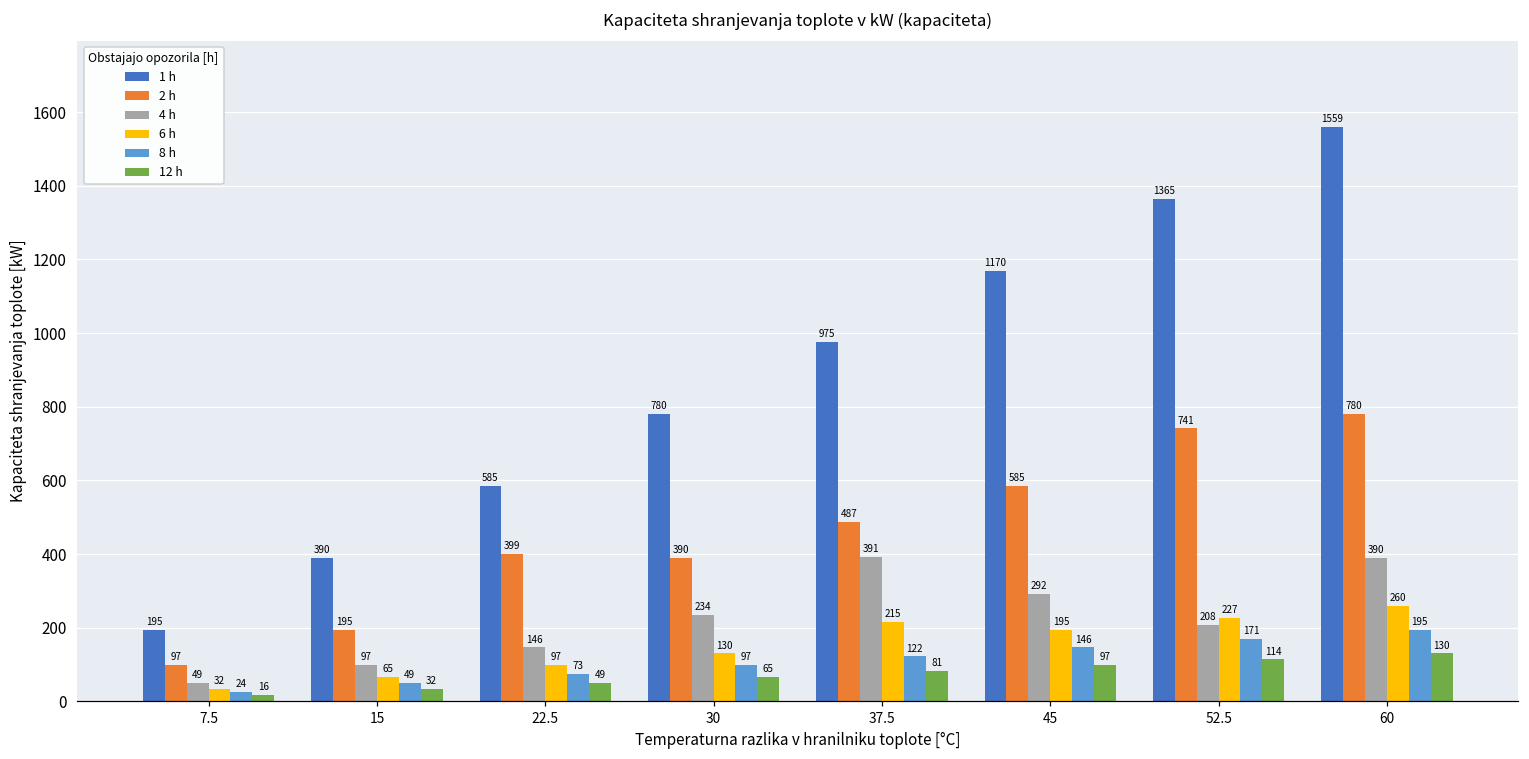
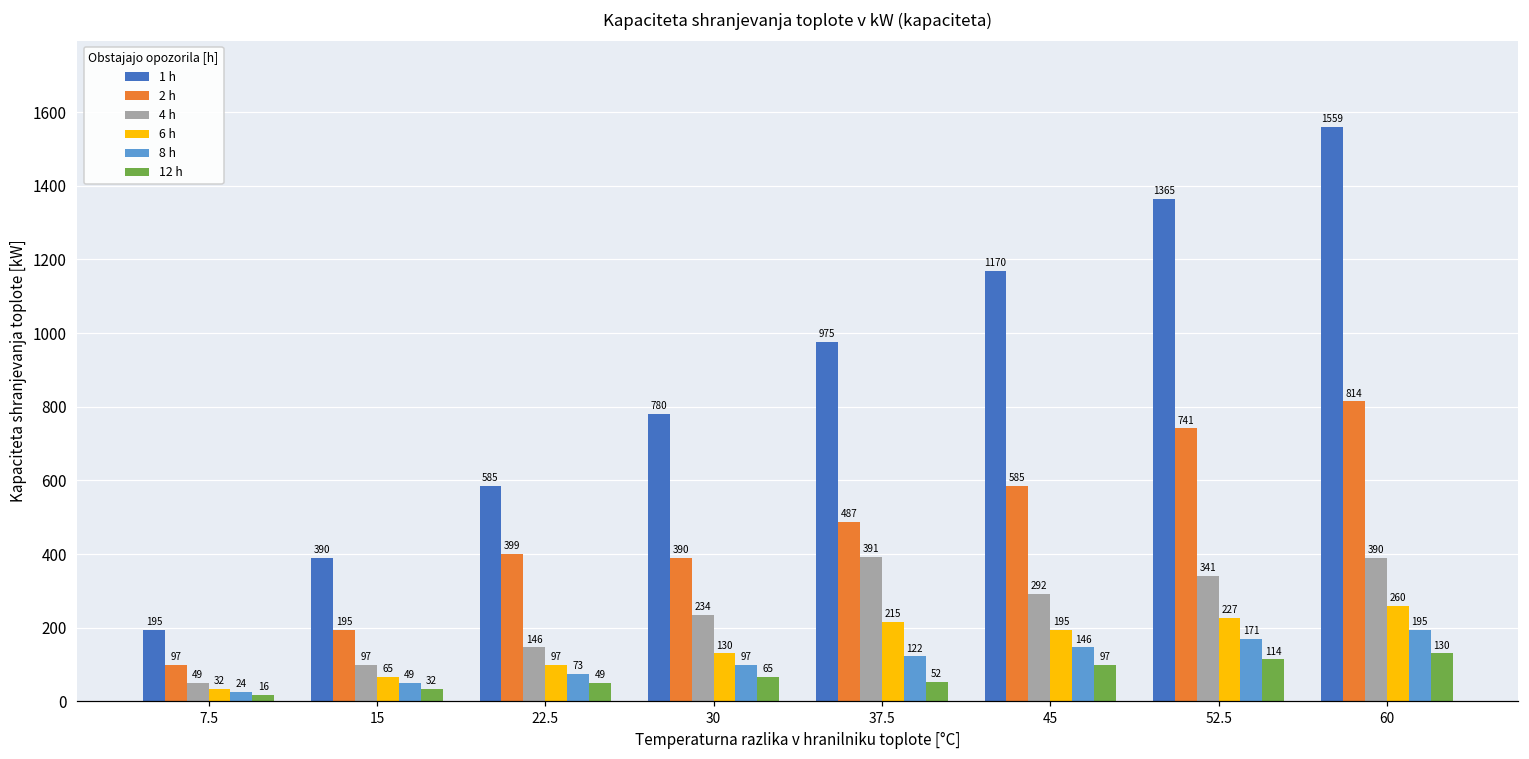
  {
    "2 h": {
      "7.5": 97,
      "15": 195,
      "22.5": 399,
      "30": 390,
      "37.5": 487,
      "45": 585,
      "52.5": 741,
-     "60": 780
+     "60": 814
    },
    "4 h": {
      "7.5": 49,
      "15": 97,
      "22.5": 146,
      "30": 234,
      "37.5": 391,
      "45": 292,
-     "52.5": 208,
+     "52.5": 341,
      "60": 390
    },
    "6 h": {
      "7.5": 32,
      "15": 65,
      "22.5": 97,
      "30": 130,
      "37.5": 215,
      "45": 195,
      "52.5": 227,
      "60": 260
    },
    "12 h": {
      "7.5": 16,
      "15": 32,
      "22.5": 49,
      "30": 65,
-     "37.5": 81,
+     "37.5": 52,
      "45": 97,
      "52.5": 114,
      "60": 130
    }
  }
